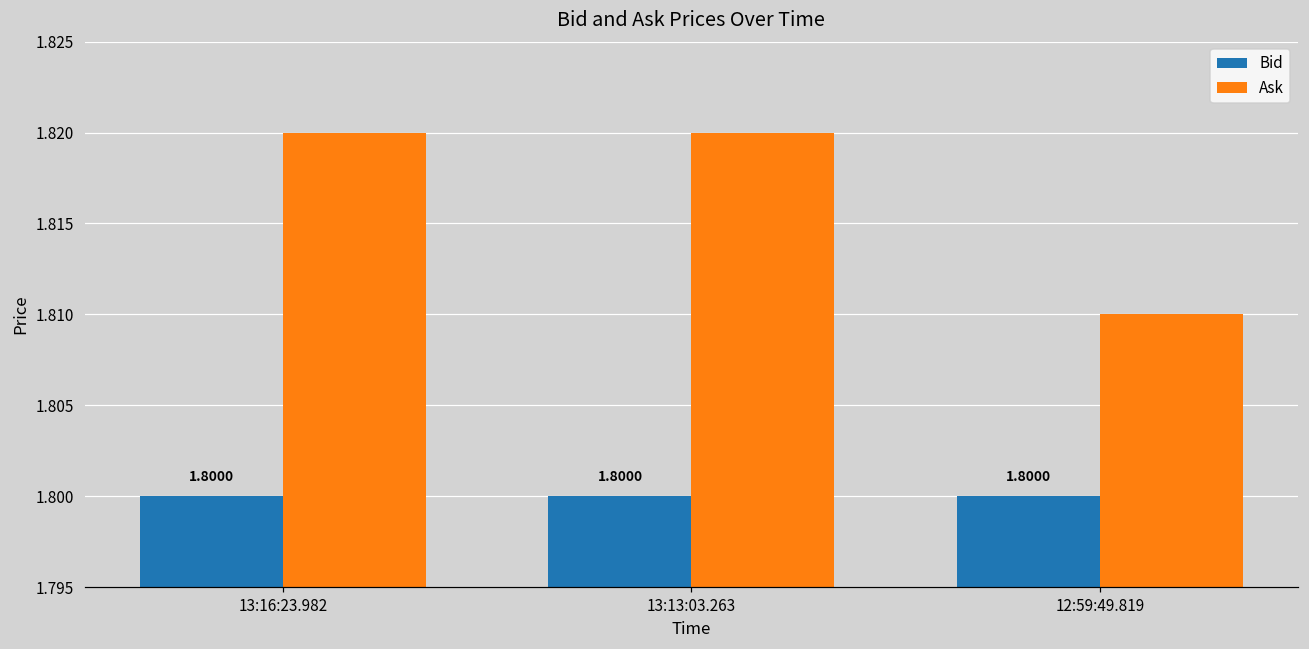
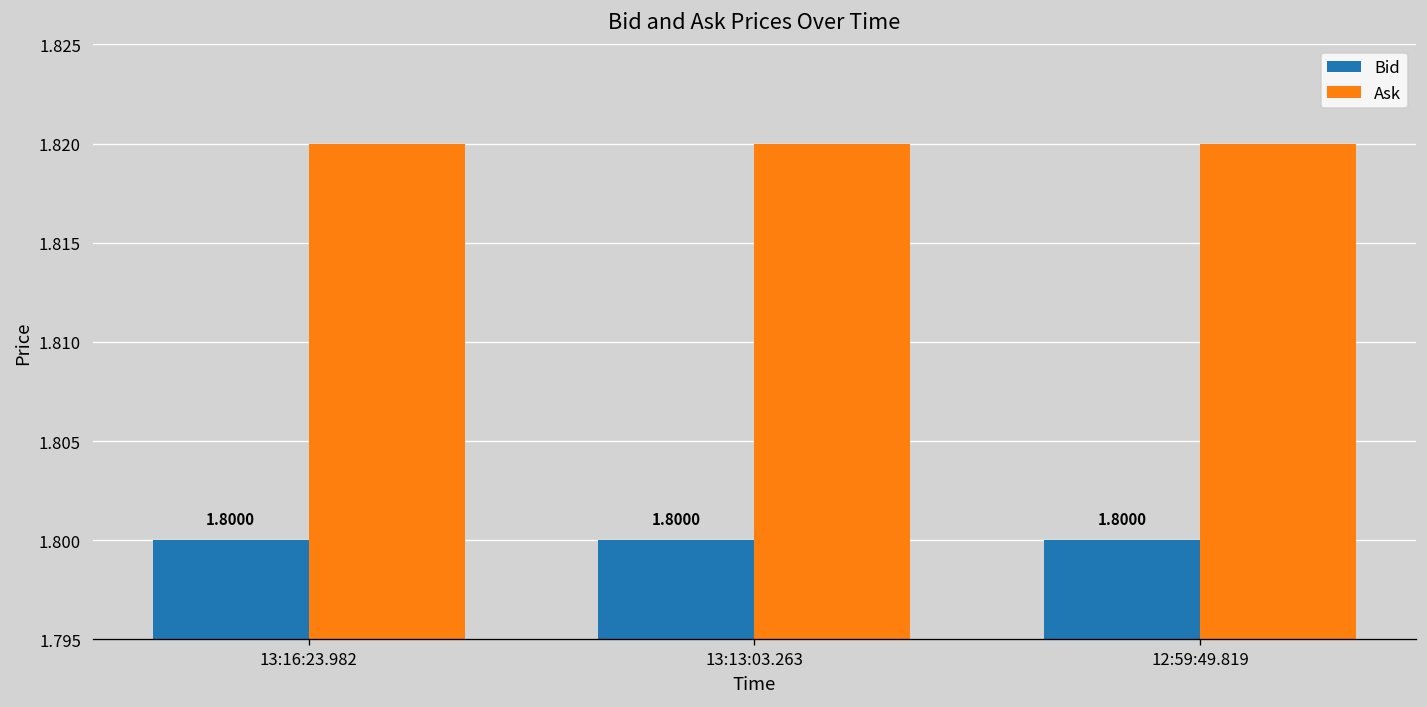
  {
    "Bid": {
      "13:16:23.982": 1.8000,
      "13:13:03.263": 1.8000,
      "12:59:49.819": 1.8000
    },
    "Ask": {
      "13:16:23.982": 1.82,
      "13:13:03.263": 1.82,
-     "12:59:49.819": 1.81
+     "12:59:49.819": 1.82
    }
  }
